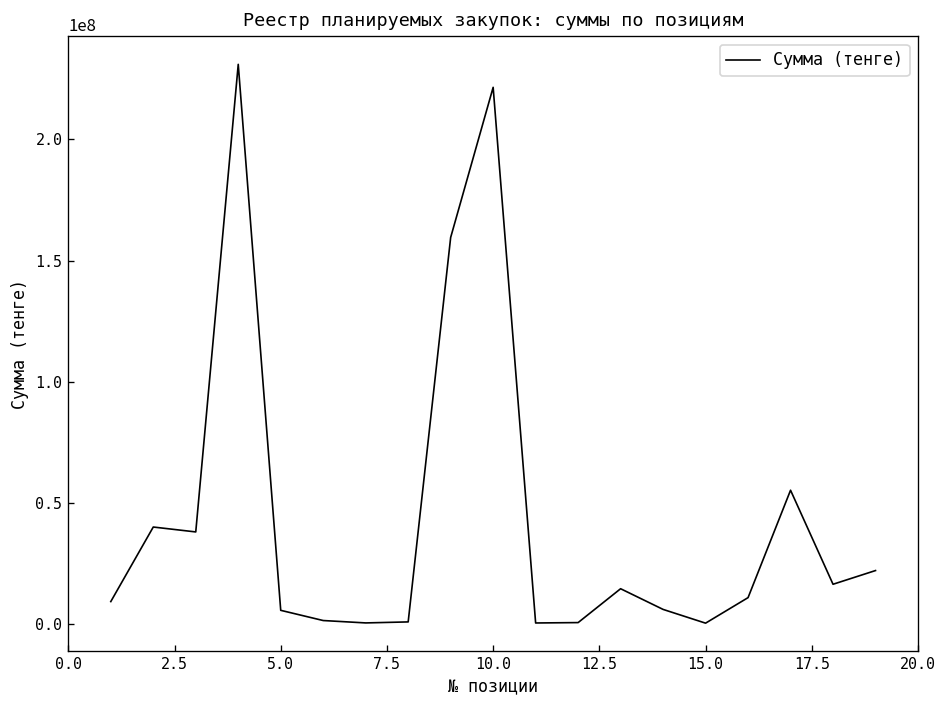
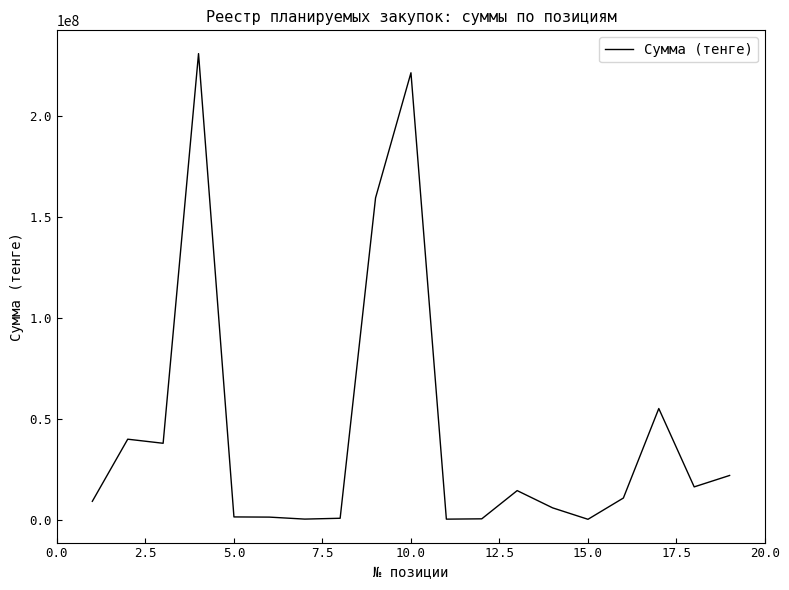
  {
-   "5.0": 6000000,
+   "5.0": 1000000,
    "10.0": 222000000,
    "15.0": 0
  }
